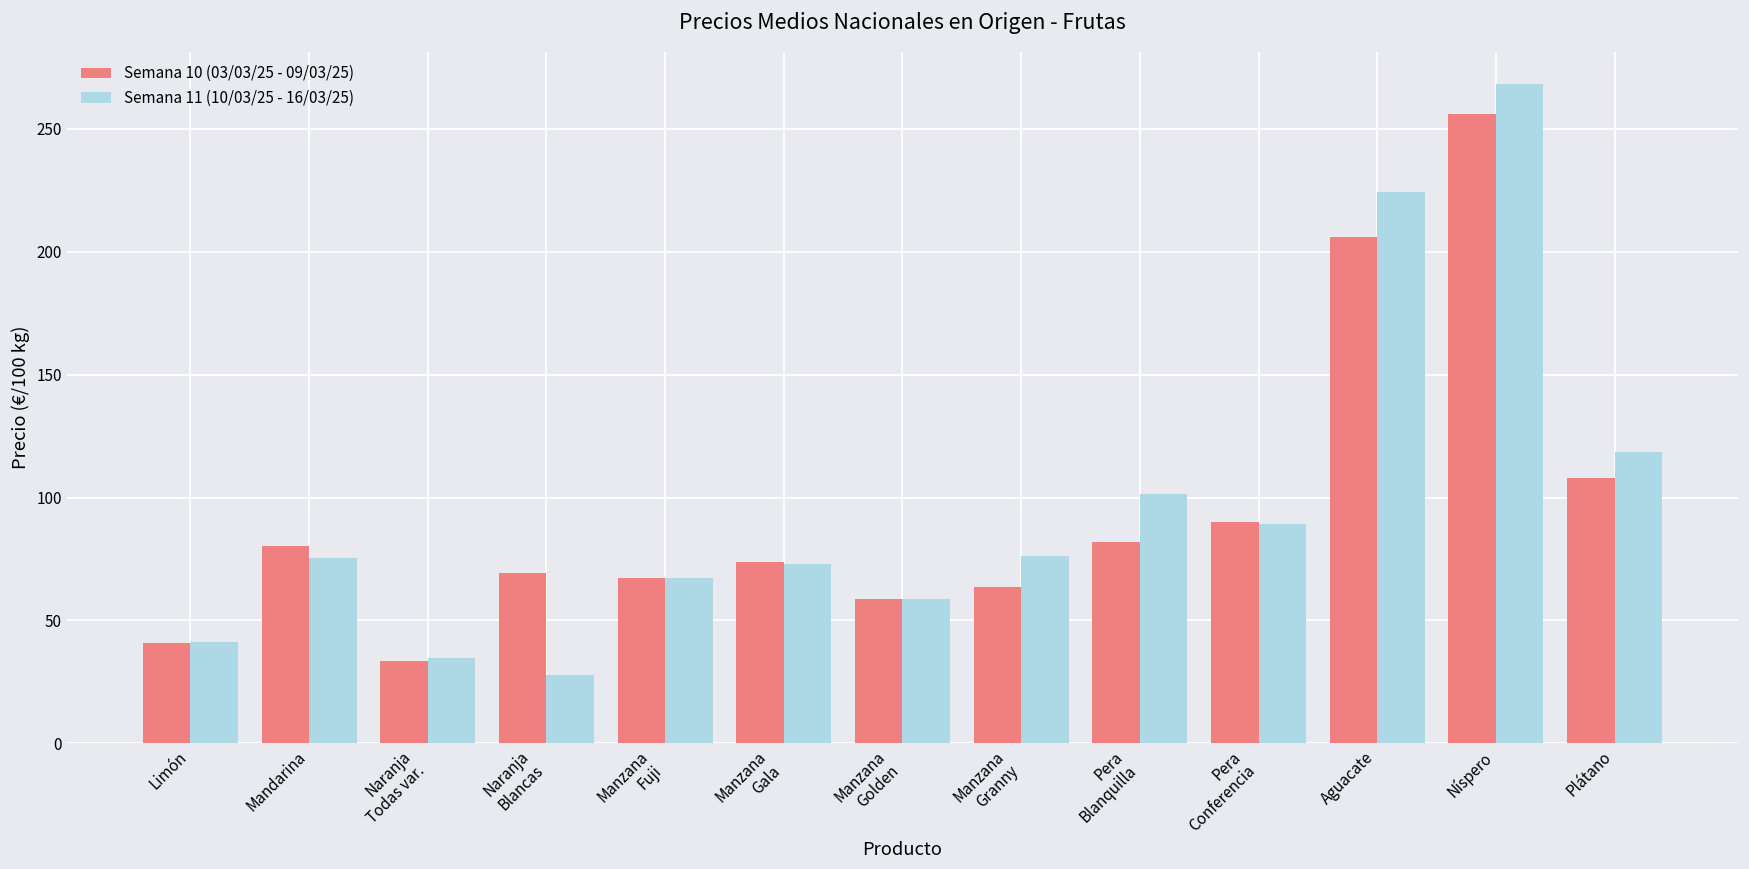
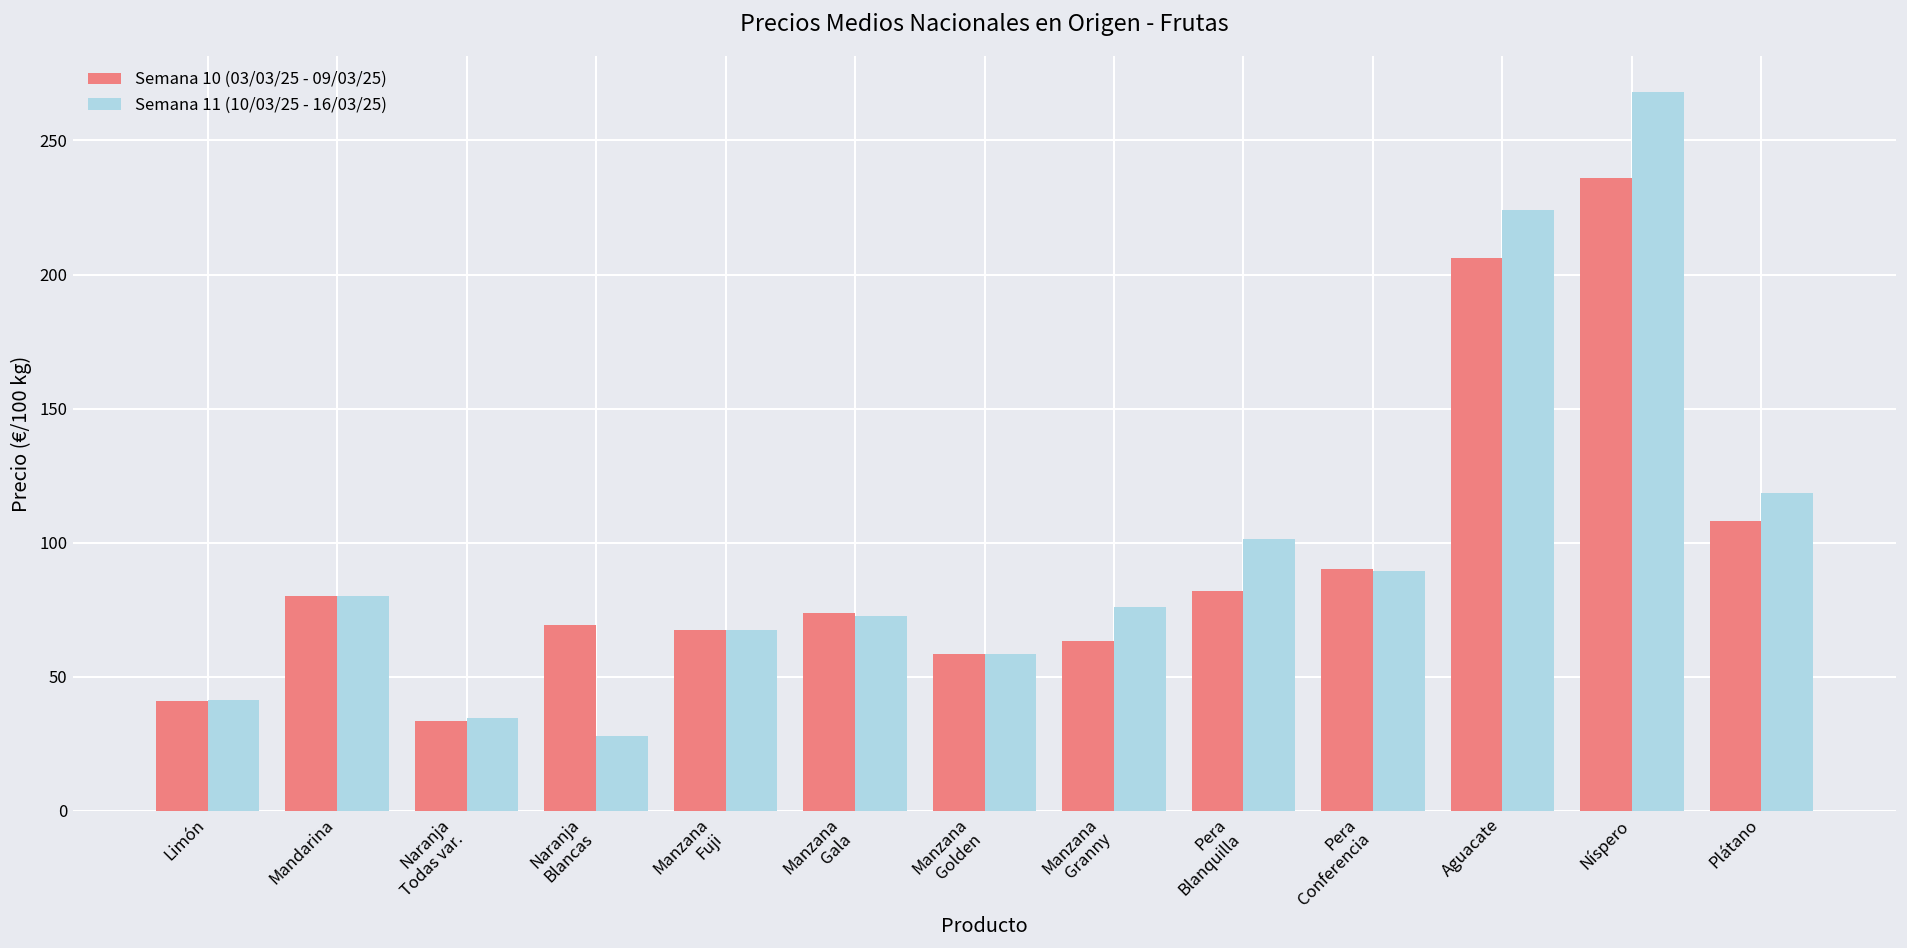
  {
    "Semana 10 (03/03/25 - 09/03/25)": {
      "Limón": 41,
      "Mandarina": 80,
      "Naranja Todas var.": 34,
      "Naranja Blancas": 69,
      "Manzana Fuji": 67,
      "Manzana Gala": 74,
      "Manzana Golden": 59,
      "Manzana Granny": 63,
      "Pera Blanquilla": 82,
      "Pera Conferencia": 90,
      "Aguacate": 206,
-     "Níspero": 256,
+     "Níspero": 236,
      "Plátano": 108
    },
    "Semana 11 (10/03/25 - 16/03/25)": {
      "Limón": 41,
-     "Mandarina": 76,
+     "Mandarina": 80,
      "Naranja Todas var.": 35,
      "Naranja Blancas": 28,
      "Manzana Fuji": 67,
      "Manzana Gala": 73,
      "Manzana Golden": 59,
      "Manzana Granny": 76,
      "Pera Blanquilla": 101,
      "Pera Conferencia": 89,
      "Aguacate": 224,
      "Níspero": 268,
      "Plátano": 119
    }
  }
